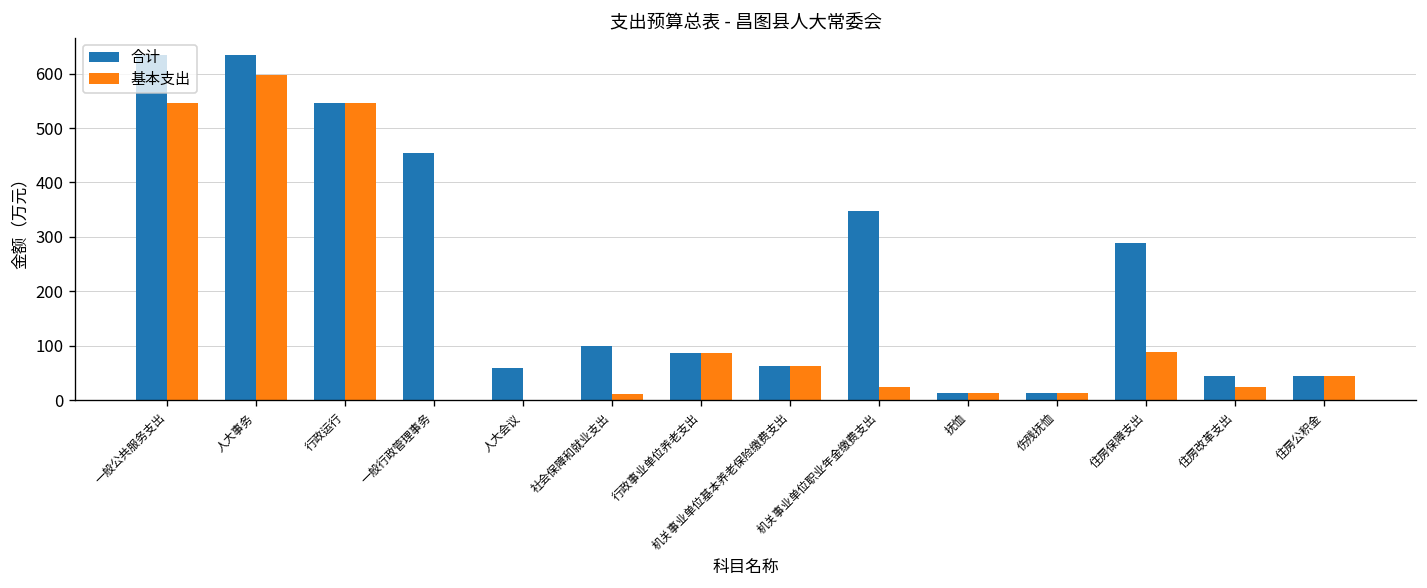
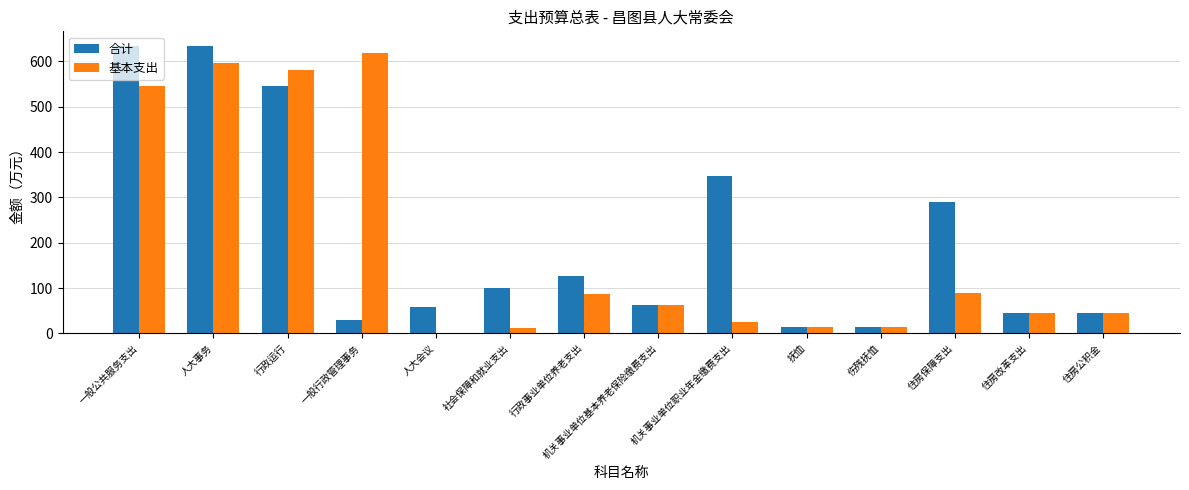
  {
    "合计": {
      "人大事务": 630,
      "行政运行": 550,
-     "一般行政管理事务": 450,
+     "一般行政管理事务": 30,
      "人大会议": 60,
      "社会保障和就业支出": 100,
-     "行政事业单位养老支出": 90,
+     "行政事业单位养老支出": 130,
      "机关事业单位基本养老保险缴费支出": 60,
      "机关事业单位职业年金缴费支出": 350,
      "抚恤": 10,
      "伤残抚恤": 10,
      "住房保障支出": 290,
      "住房改革支出": 40,
      "住房公积金": 40
    },
    "基本支出": {
      "一般公共服务支出": 550,
      "人大事务": 600,
-     "行政运行": 550,
-     "一般行政管理事务": 0,
+     "行政运行": 580,
+     "一般行政管理事务": 620,
      "人大会议": 0,
      "社会保障和就业支出": 10,
      "行政事业单位养老支出": 90,
      "机关事业单位基本养老保险缴费支出": 60,
      "机关事业单位职业年金缴费支出": 20,
      "抚恤": 10,
      "伤残抚恤": 10,
      "住房保障支出": 90,
-     "住房改革支出": 20,
+     "住房改革支出": 40,
      "住房公积金": 40
    }
  }
